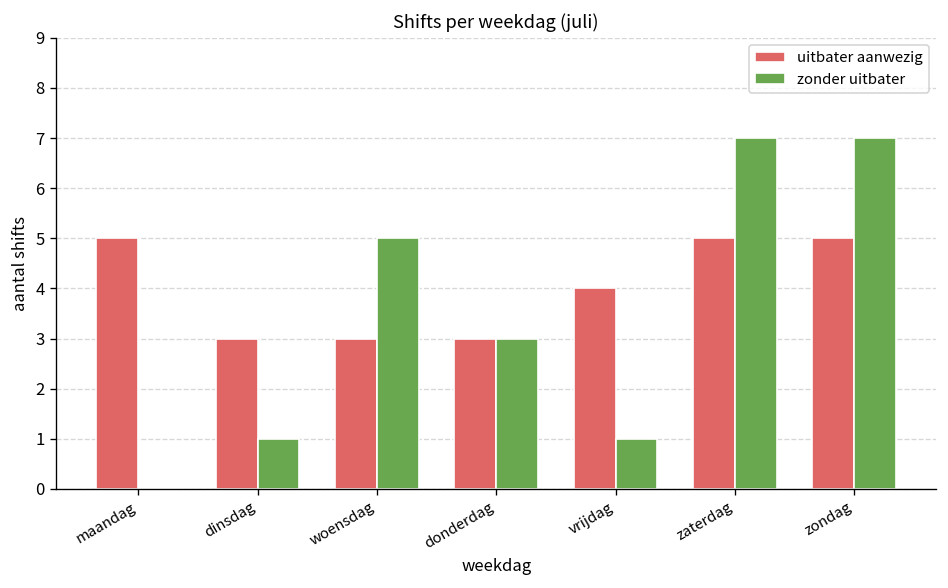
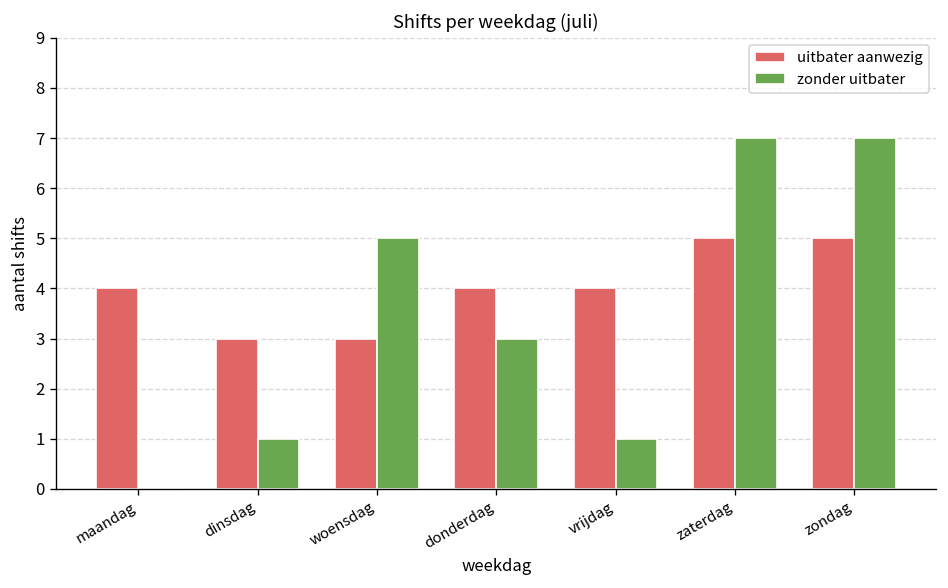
  {
    "uitbater aanwezig": {
-     "maandag": 5,
+     "maandag": 4,
      "dinsdag": 3,
      "woensdag": 3,
-     "donderdag": 3,
+     "donderdag": 4,
      "vrijdag": 4,
      "zaterdag": 5,
      "zondag": 5
    },
    "zonder uitbater": {
      "maandag": 0,
      "dinsdag": 1,
      "woensdag": 5,
      "donderdag": 3,
      "vrijdag": 1,
      "zaterdag": 7,
      "zondag": 7
    }
  }
